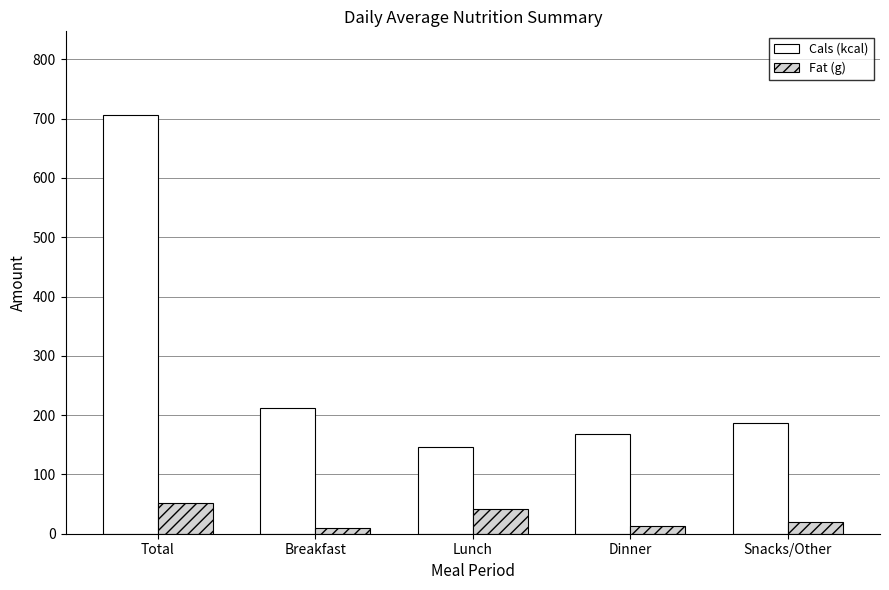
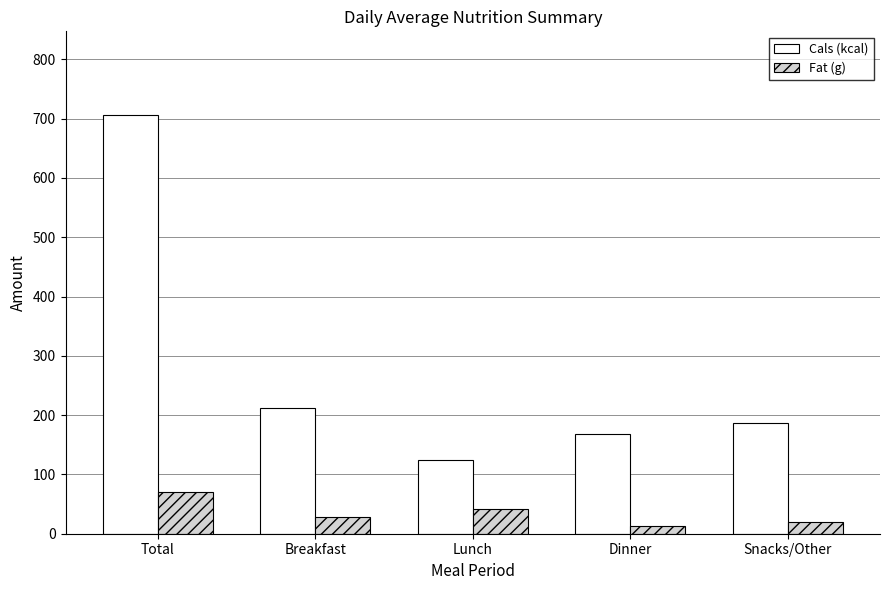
  {
    "Cals (kcal)": {
      "Total": 710,
      "Breakfast": 210,
-     "Lunch": 150,
+     "Lunch": 130,
      "Dinner": 170,
      "Snacks/Other": 190
    },
    "Fat (g)": {
-     "Total": 50,
-     "Breakfast": 10,
+     "Total": 70,
+     "Breakfast": 30,
      "Lunch": 40,
      "Dinner": 10,
      "Snacks/Other": 20
    }
  }
